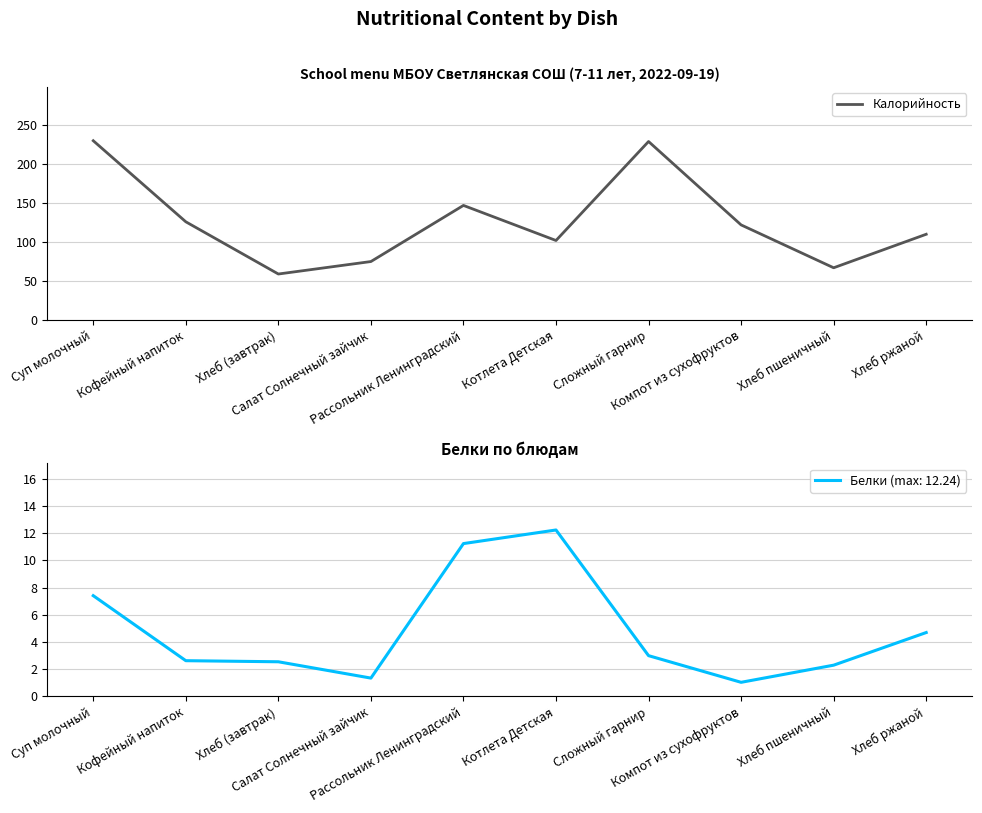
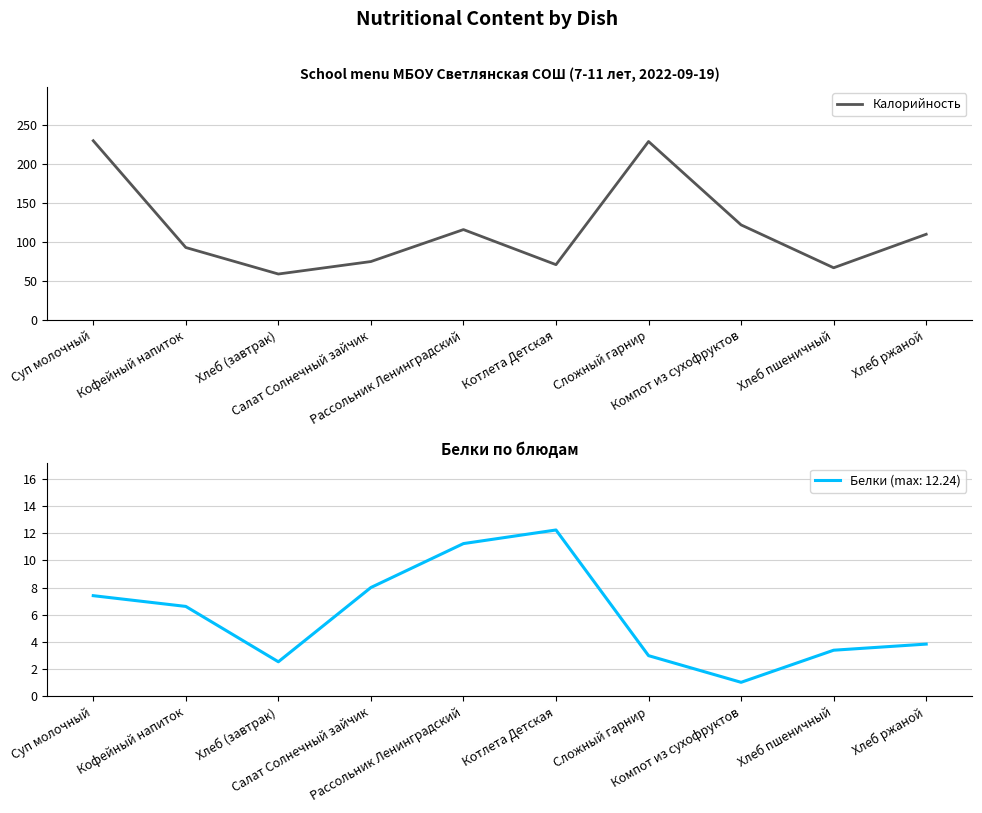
  {
    "School menu МБОУ Светлянская СОШ (7-11 лет, 2022-09-19)": {
      "Суп молочный": 230,
-     "Кофейный напиток": 130,
+     "Кофейный напиток": 90,
      "Хлеб (завтрак)": 60,
      "Салат Солнечный зайчик": 80,
-     "Рассольник Ленинградский": 150,
-     "Котлета Детская": 100,
+     "Рассольник Ленинградский": 120,
+     "Котлета Детская": 70,
      "Сложный гарнир": 230,
      "Компот из сухофруктов": 120,
      "Хлеб пшеничный": 70,
      "Хлеб ржаной": 110
    },
    "Белки по блюдам": {
      "Суп молочный": 7.4,
-     "Кофейный напиток": 2.6,
+     "Кофейный напиток": 6.6,
      "Хлеб (завтрак)": 2.6,
-     "Салат Солнечный зайчик": 1.4,
+     "Салат Солнечный зайчик": 8.0,
      "Рассольник Ленинградский": 11.2,
      "Котлета Детская": 12.2,
      "Сложный гарнир": 3.0,
      "Компот из сухофруктов": 1.0,
-     "Хлеб пшеничный": 2.3,
-     "Хлеб ржаной": 4.7
+     "Хлеб пшеничный": 3.4,
+     "Хлеб ржаной": 3.9
    }
  }
